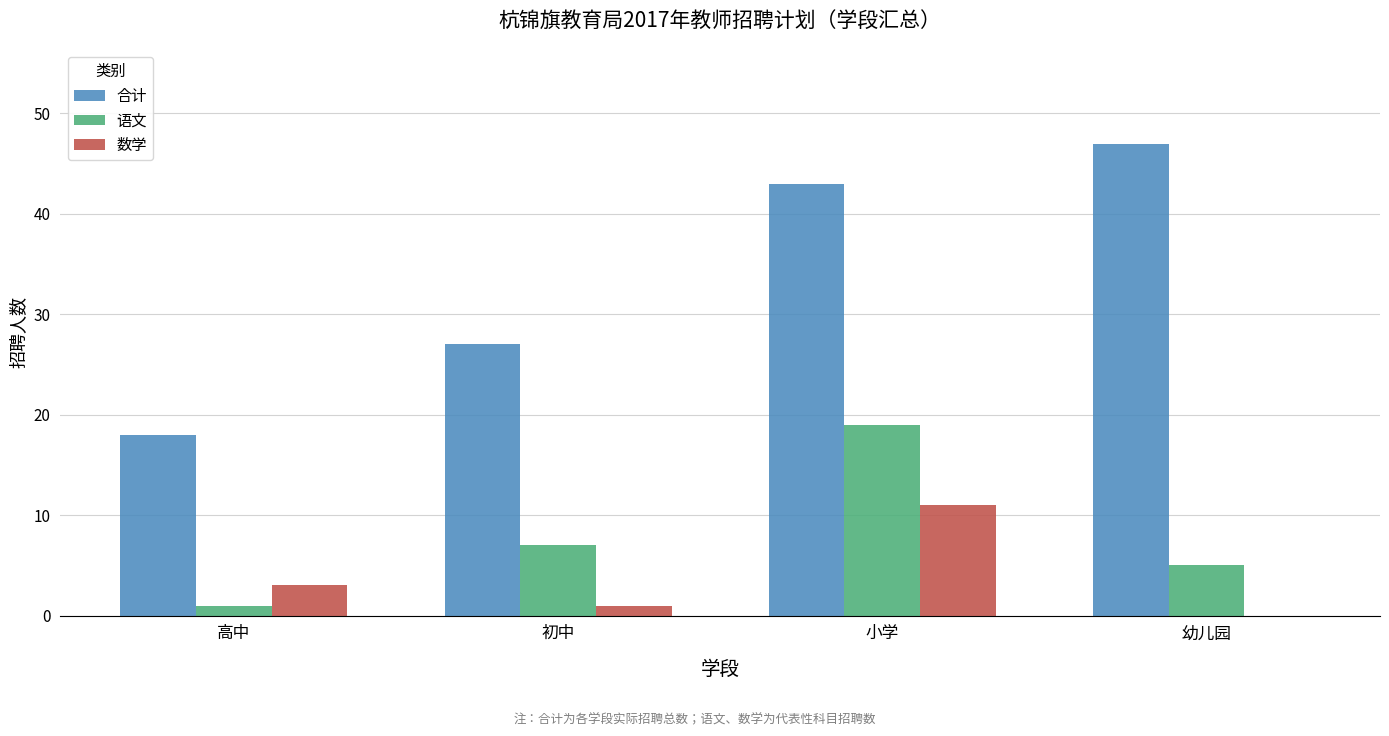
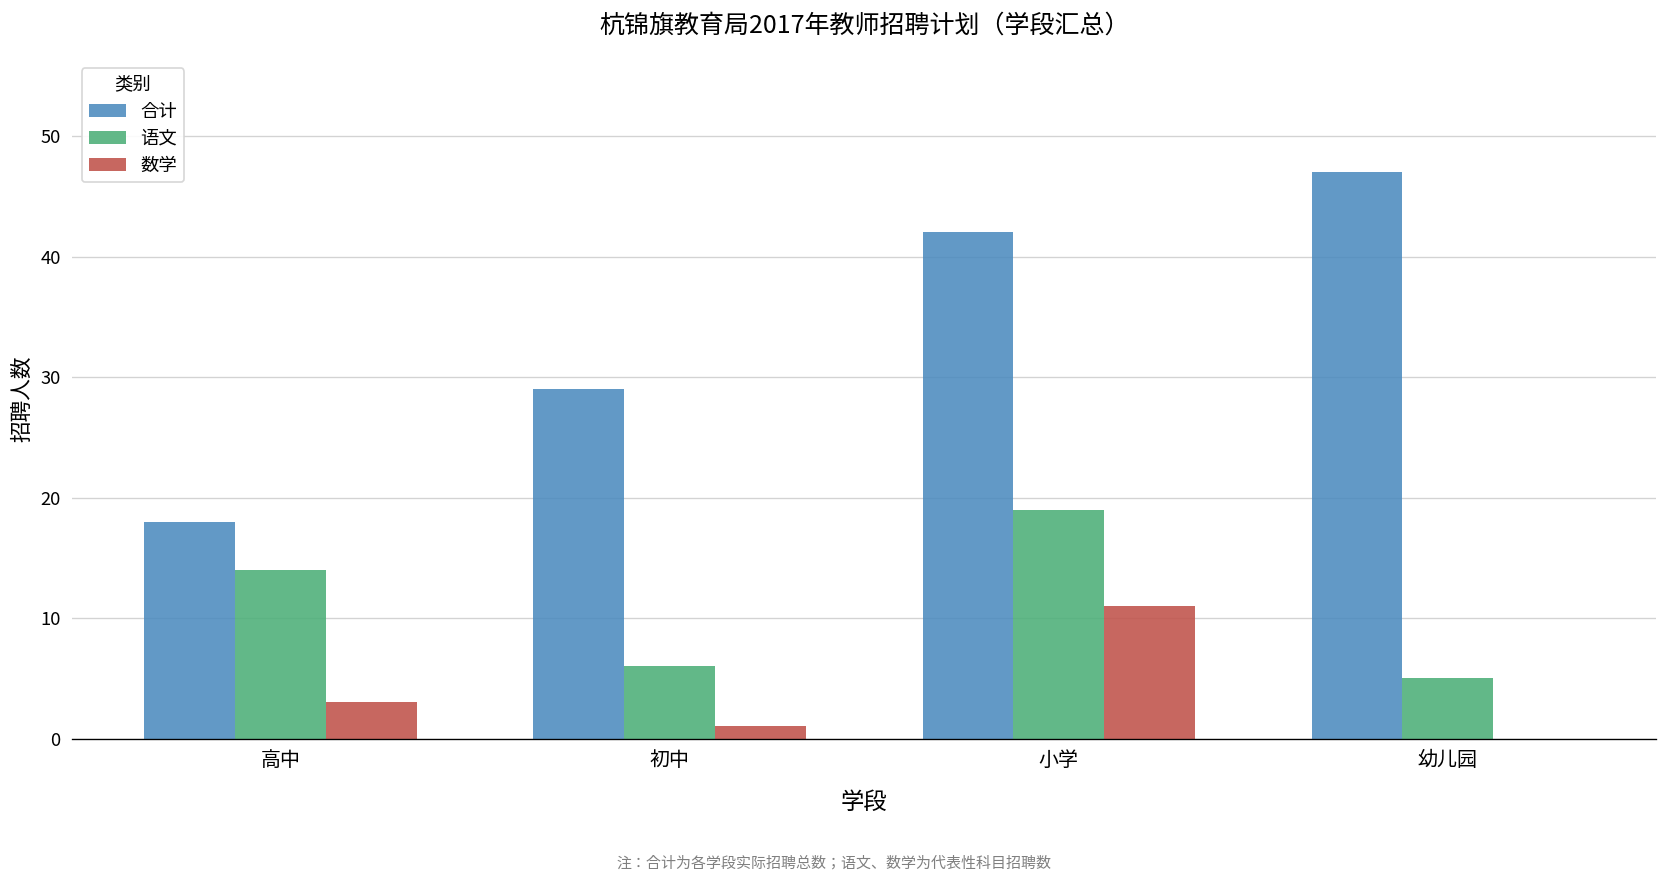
  {
    "合计": {
      "高中": 18,
-     "初中": 27,
-     "小学": 43,
+     "初中": 29,
+     "小学": 42,
      "幼儿园": 47
    },
    "语文": {
-     "高中": 1,
-     "初中": 7,
+     "高中": 14,
+     "初中": 6,
      "小学": 19,
      "幼儿园": 5
    },
    "数学": {
      "高中": 3,
      "初中": 1,
      "小学": 11,
      "幼儿园": 0
    }
  }
